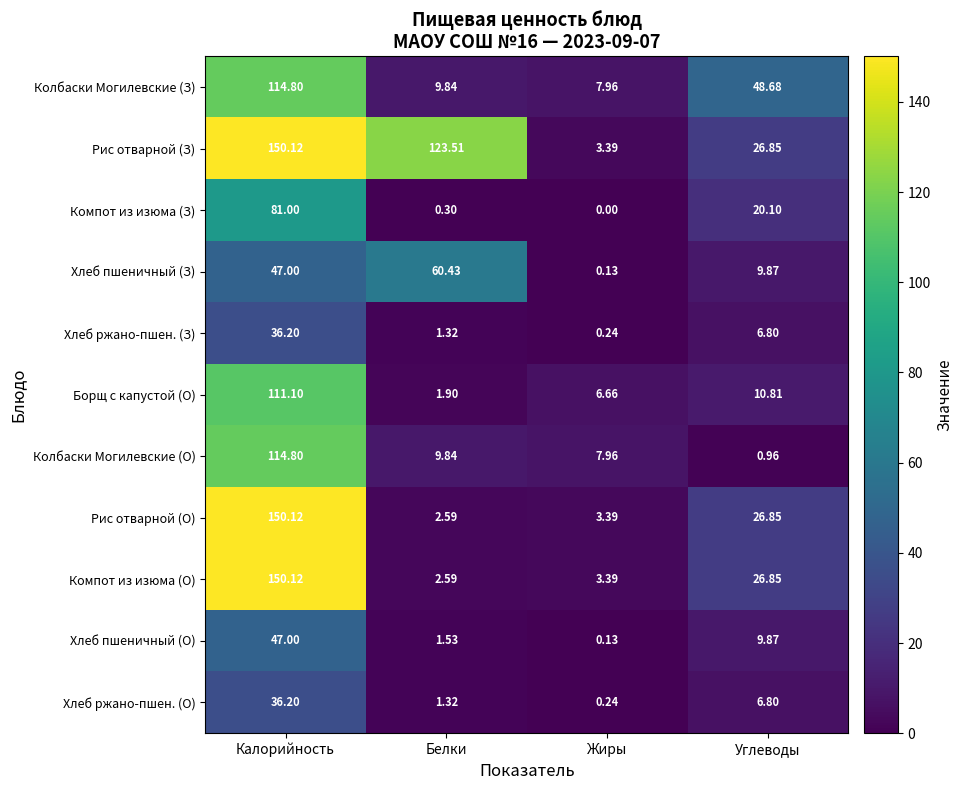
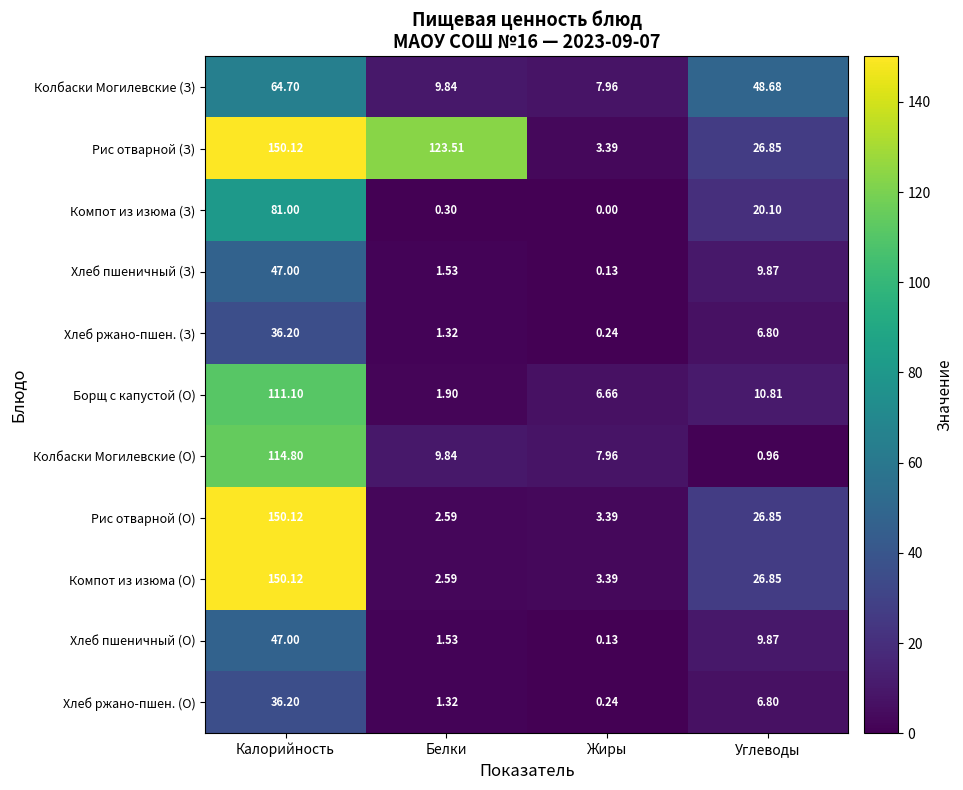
  {
    "Колбаски Могилевские (З)": {
-     "Калорийность": 114.80,
+     "Калорийность": 64.70,
      "Белки": 9.84,
      "Жиры": 7.96,
      "Углеводы": 48.68
    },
    "Рис отварной (З)": {
      "Калорийность": 150.12,
      "Белки": 123.51,
      "Жиры": 3.39,
      "Углеводы": 26.85
    },
    "Компот из изюма (З)": {
      "Калорийность": 81.00,
      "Белки": 0.30,
      "Жиры": 0.00,
      "Углеводы": 20.10
    },
    "Хлеб пшеничный (З)": {
      "Калорийность": 47.00,
-     "Белки": 60.43,
+     "Белки": 1.53,
      "Жиры": 0.13,
      "Углеводы": 9.87
    },
    "Хлеб ржано-пшен. (З)": {
      "Калорийность": 36.20,
      "Белки": 1.32,
      "Жиры": 0.24,
      "Углеводы": 6.80
    },
    "Борщ с капустой (О)": {
      "Калорийность": 111.10,
      "Белки": 1.90,
      "Жиры": 6.66,
      "Углеводы": 10.81
    },
    "Колбаски Могилевские (О)": {
      "Калорийность": 114.80,
      "Белки": 9.84,
      "Жиры": 7.96,
      "Углеводы": 0.96
    },
    "Рис отварной (О)": {
      "Калорийность": 150.12,
      "Белки": 2.59,
      "Жиры": 3.39,
      "Углеводы": 26.85
    },
    "Компот из изюма (О)": {
      "Калорийность": 150.12,
      "Белки": 2.59,
      "Жиры": 3.39,
      "Углеводы": 26.85
    },
    "Хлеб пшеничный (О)": {
      "Калорийность": 47.00,
      "Белки": 1.53,
      "Жиры": 0.13,
      "Углеводы": 9.87
    },
    "Хлеб ржано-пшен. (О)": {
      "Калорийность": 36.20,
      "Белки": 1.32,
      "Жиры": 0.24,
      "Углеводы": 6.80
    }
  }
